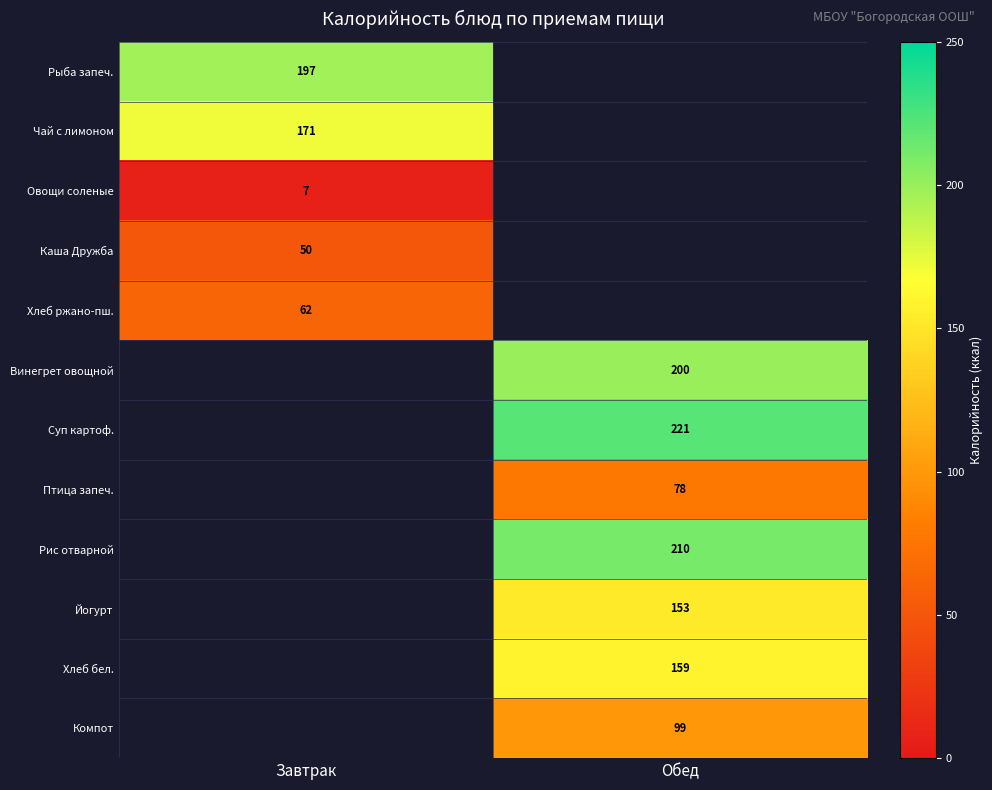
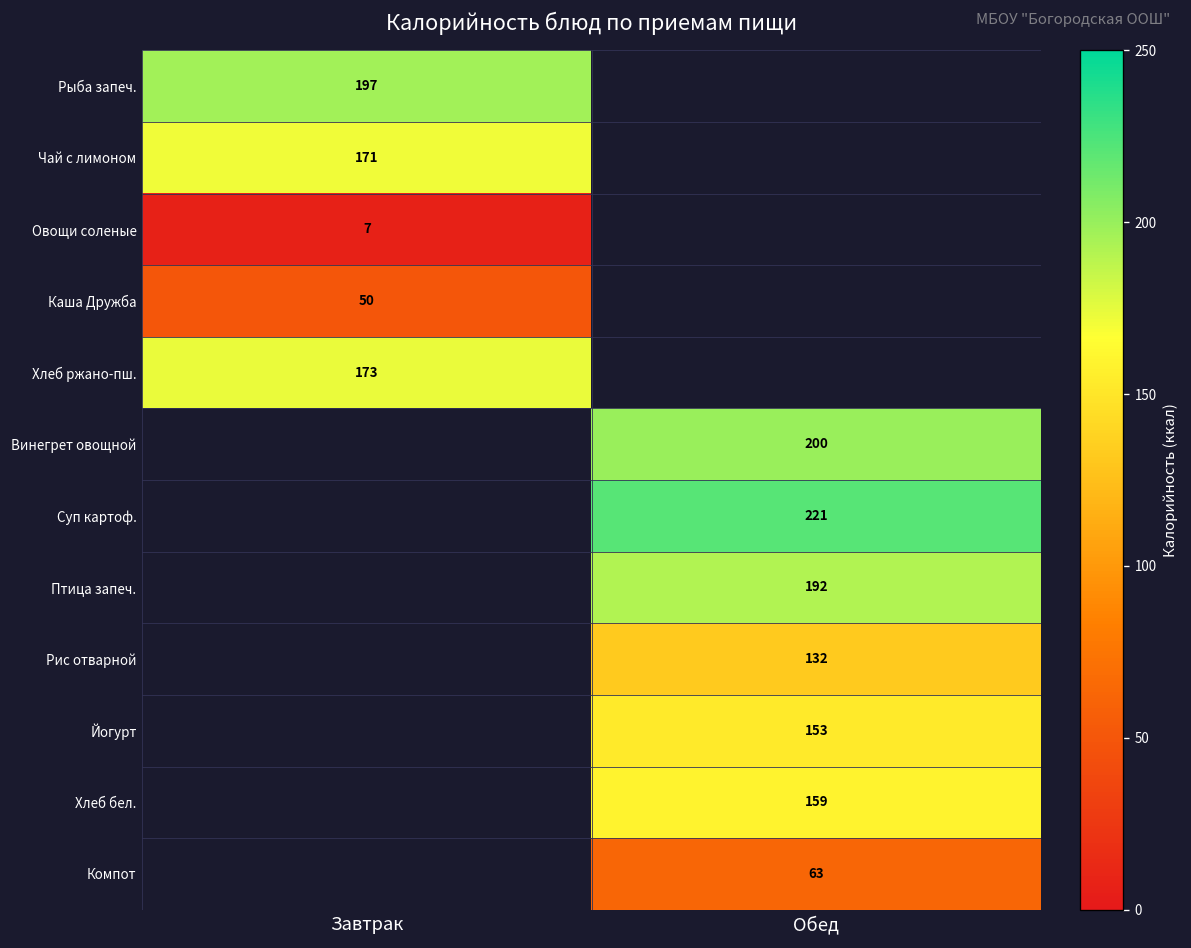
  {
    "Рыба запеч.": {
      "Завтрак": 197
    },
    "Чай с лимоном": {
      "Завтрак": 171
    },
    "Овощи соленые": {
      "Завтрак": 7
    },
    "Каша Дружба": {
      "Завтрак": 50
    },
    "Хлеб ржано-пш.": {
-     "Завтрак": 62
+     "Завтрак": 173
    },
    "Винегрет овощной": {
      "Обед": 200
    },
    "Суп картоф.": {
      "Обед": 221
    },
    "Птица запеч.": {
-     "Обед": 78
+     "Обед": 192
    },
    "Рис отварной": {
-     "Обед": 210
+     "Обед": 132
    },
    "Йогурт": {
      "Обед": 153
    },
    "Хлеб бел.": {
      "Обед": 159
    },
    "Компот": {
-     "Обед": 99
+     "Обед": 63
    }
  }
